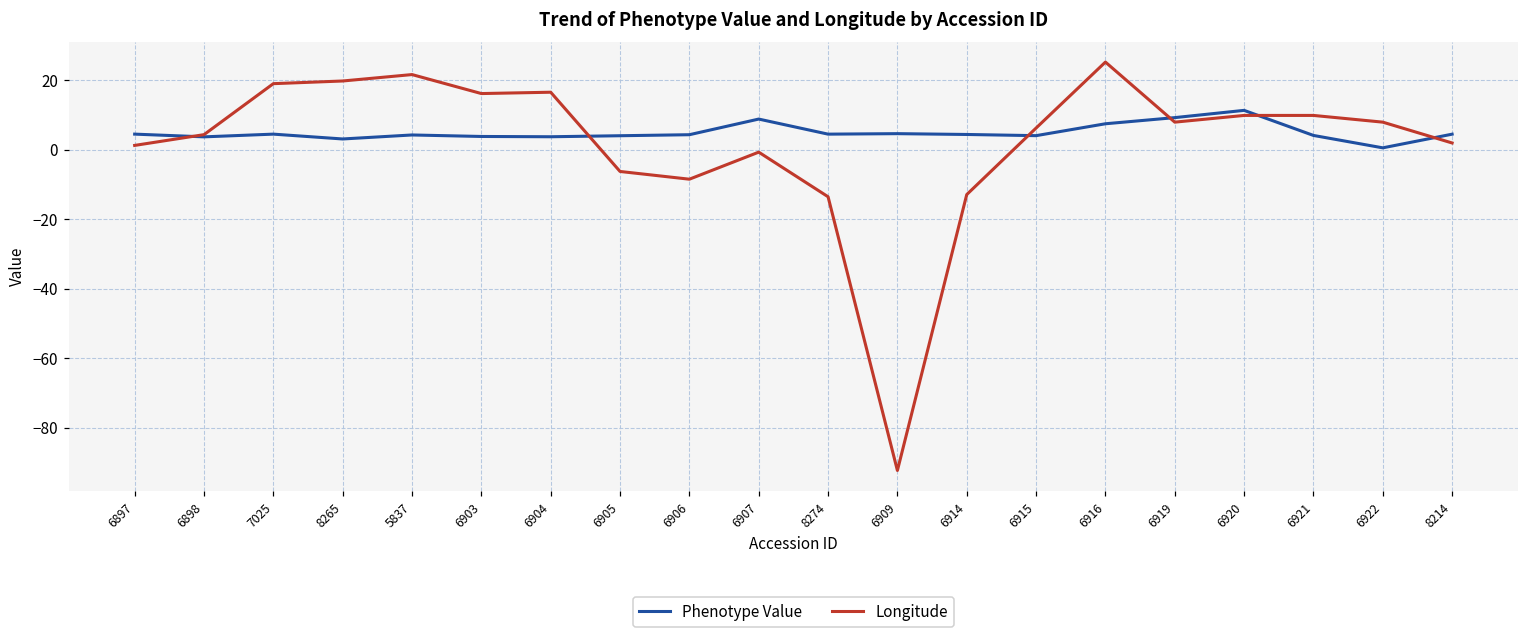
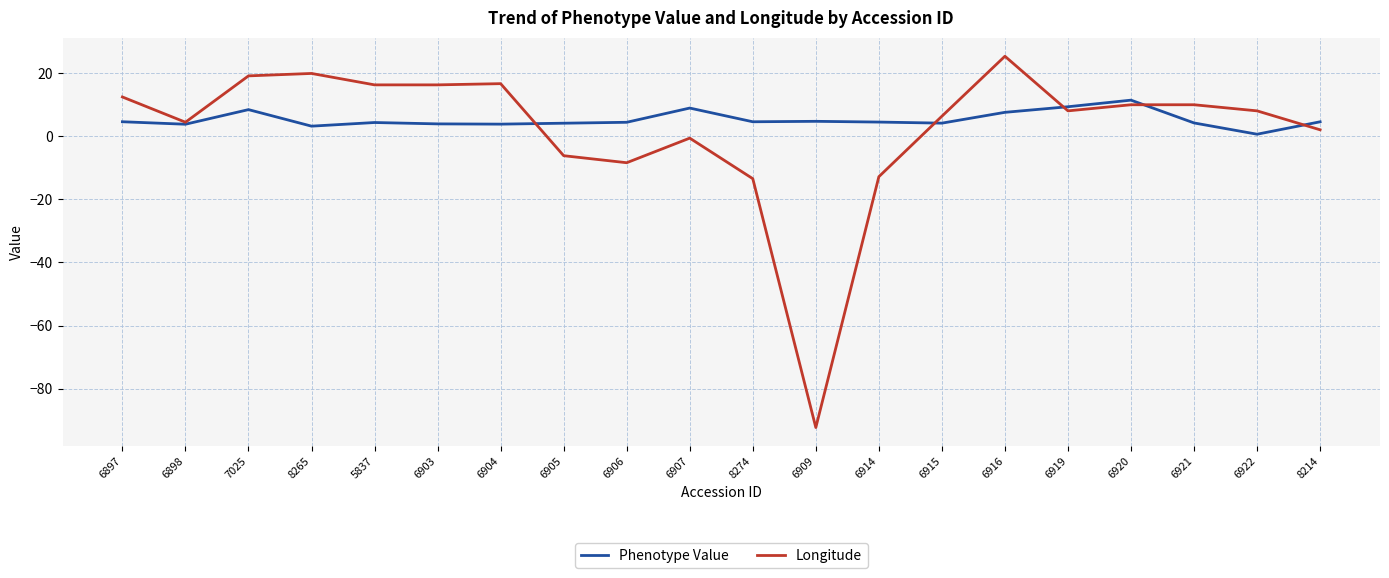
  {
    "Phenotype Value": {
      "6897": 5,
-     "7025": 5,
+     "7025": 8,
      "8265": 3,
      "5837": 4,
      "6903": 4,
      "6904": 4,
      "6905": 4,
      "6906": 4,
      "6907": 9,
      "8274": 5,
      "6909": 5,
      "6914": 4,
      "6915": 4,
      "6916": 8,
      "6919": 9,
      "6920": 11,
      "6921": 4,
      "6922": 1,
      "8214": 5
    },
    "Longitude": {
-     "6897": 1,
+     "6897": 12,
      "7025": 19,
      "8265": 20,
-     "5837": 22,
+     "5837": 16,
      "6903": 16,
      "6904": 17,
      "6905": -6,
      "6906": -8,
      "6907": -1,
      "8274": -13,
      "6909": -92,
      "6914": -13,
      "6915": 6,
      "6916": 25,
      "6919": 8,
      "6920": 10,
      "6921": 10,
      "6922": 8,
      "8214": 2
    }
  }
